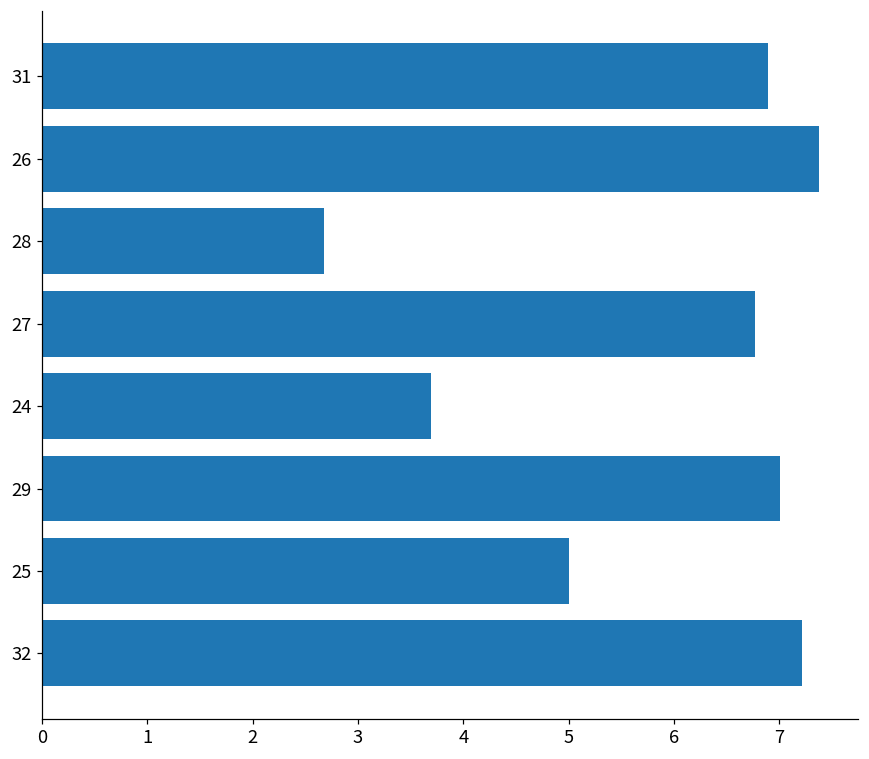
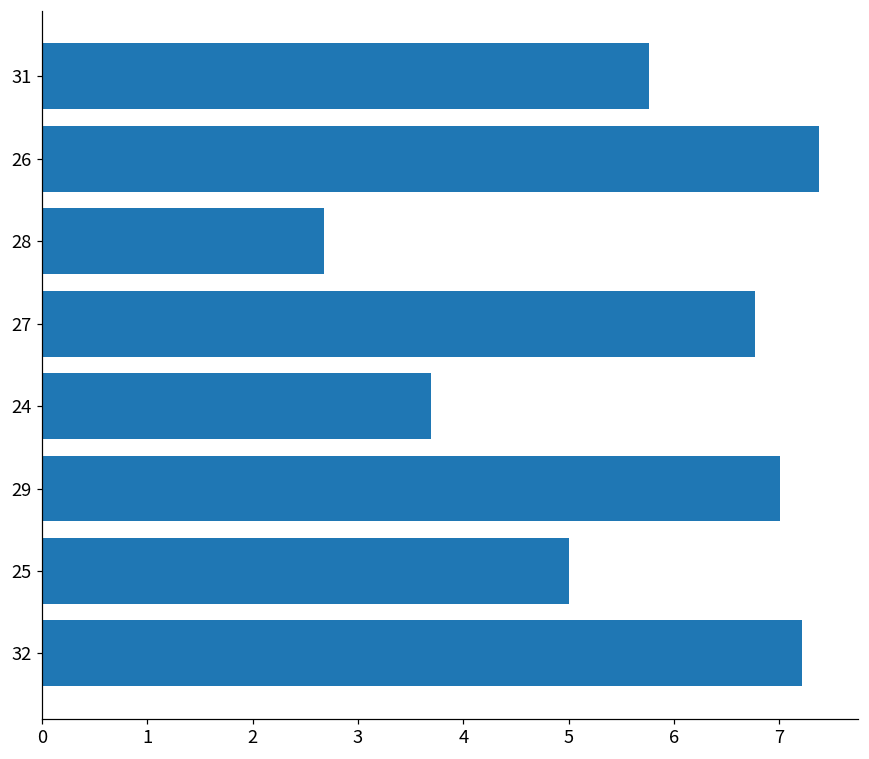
  {
-   "31": 6.9,
+   "31": 5.8,
    "26": 7.4,
    "24": 3.7,
    "32": 7.2
  }
